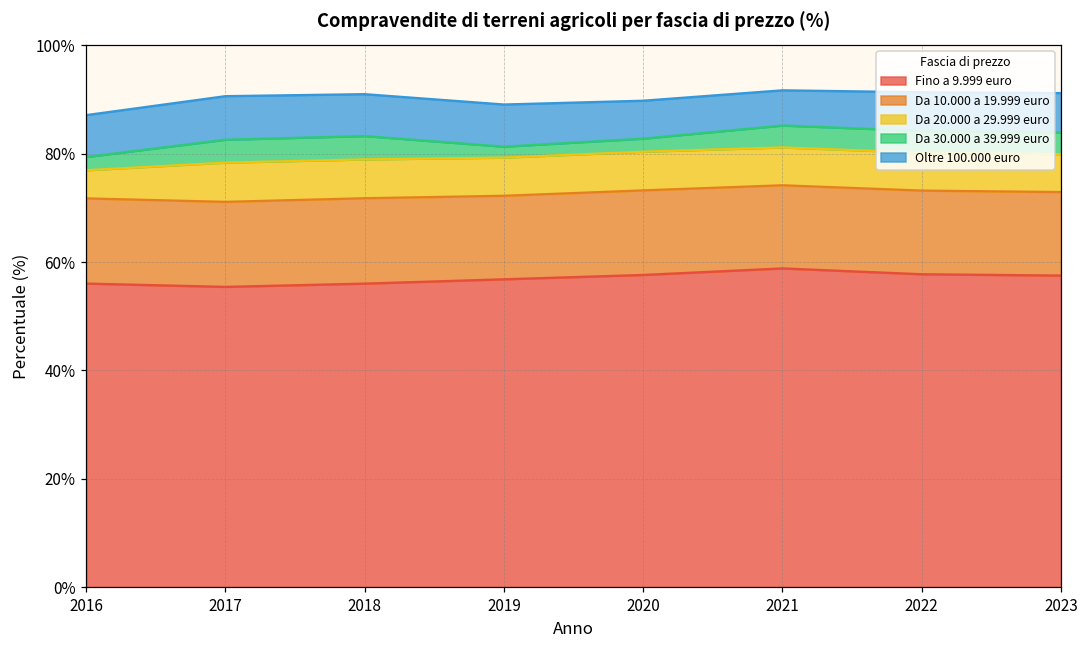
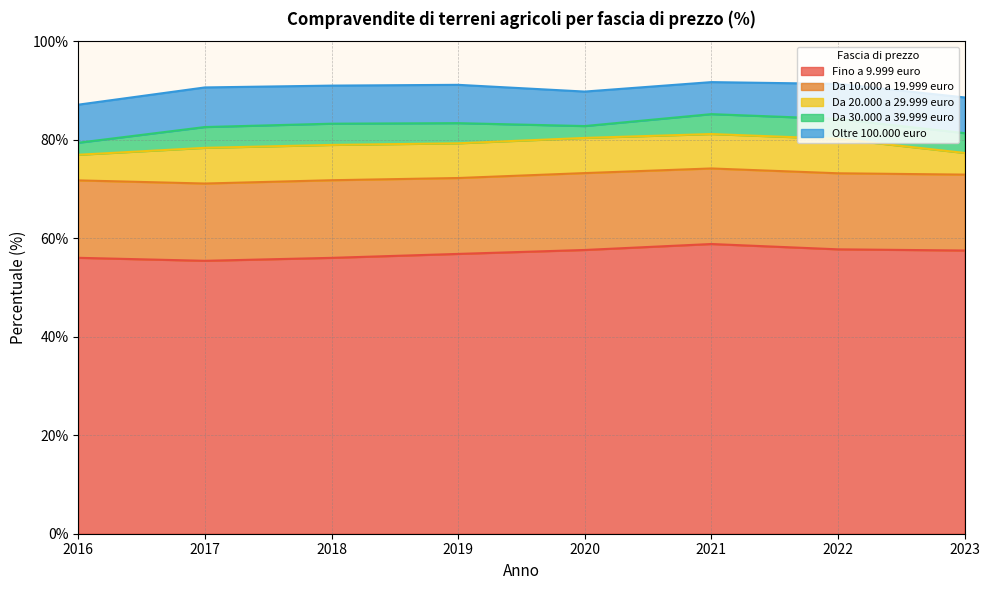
  {
    "Da 20.000 a 29.999 euro": {
      "2016": "5%",
      "2017": "7%",
      "2018": "7%",
      "2019": "7%",
      "2020": "7%",
      "2021": "7%",
-     "2023": "7%"
+     "2023": "4%"
    },
    "Da 30.000 a 39.999 euro": {
      "2016": "2%",
      "2017": "4%",
      "2018": "4%",
-     "2019": "2%",
+     "2019": "4%",
      "2020": "2%",
      "2021": "4%",
      "2023": "4%"
    },
    "Oltre 100.000 euro": {
      "2016": "8%",
      "2017": "8%",
      "2018": "8%",
      "2019": "8%",
      "2020": "7%",
      "2021": "7%",
      "2023": "7%"
    }
  }
